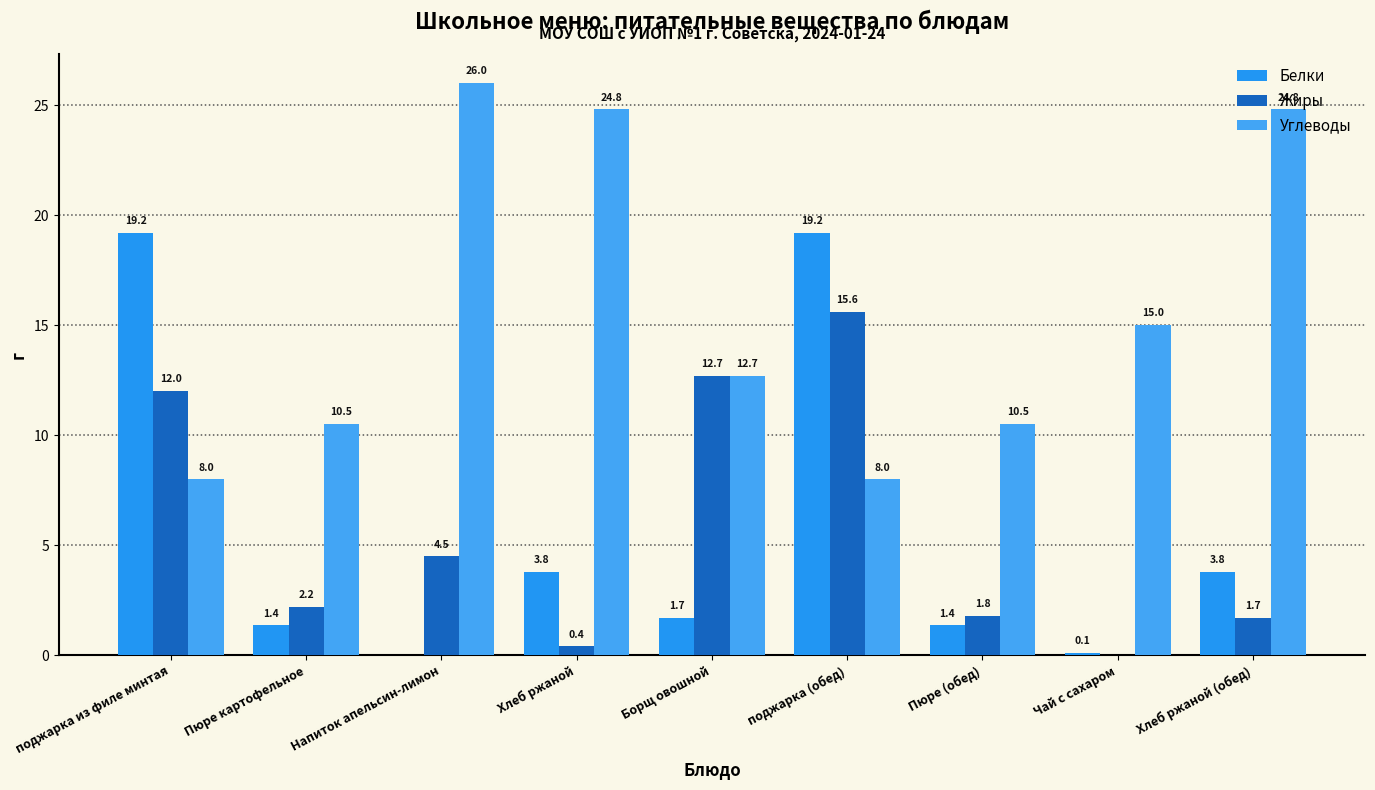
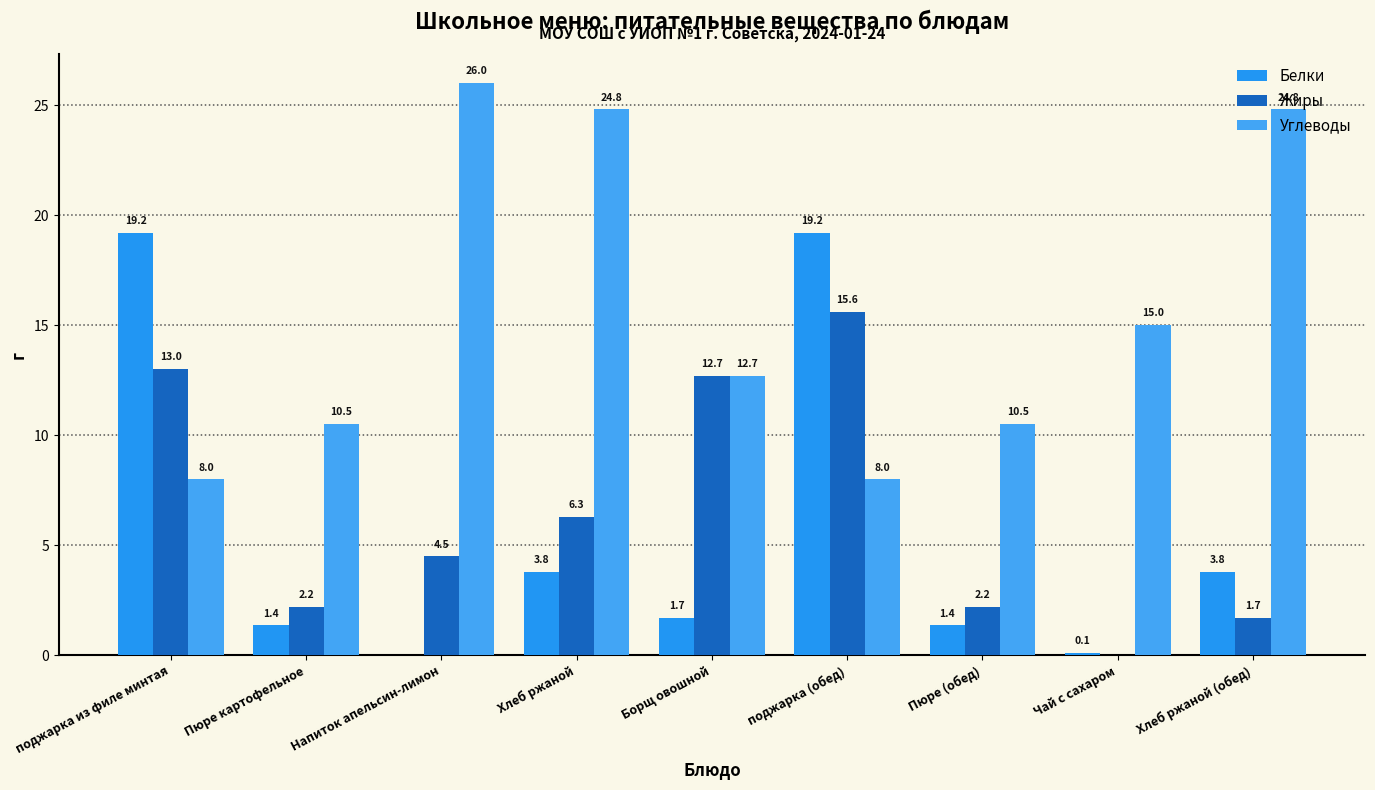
  {
    "Жиры": {
-     "поджарка из филе минтая": 12.0,
+     "поджарка из филе минтая": 13.0,
      "Пюре картофельное": 2.2,
      "Напиток апельсин-лимон": 4.5,
-     "Хлеб ржаной": 0.4,
+     "Хлеб ржаной": 6.3,
      "Борщ овошной": 12.7,
      "поджарка (обед)": 15.6,
-     "Пюре (обед)": 1.8,
+     "Пюре (обед)": 2.2,
      "Хлеб ржаной (обед)": 1.7
    }
  }
